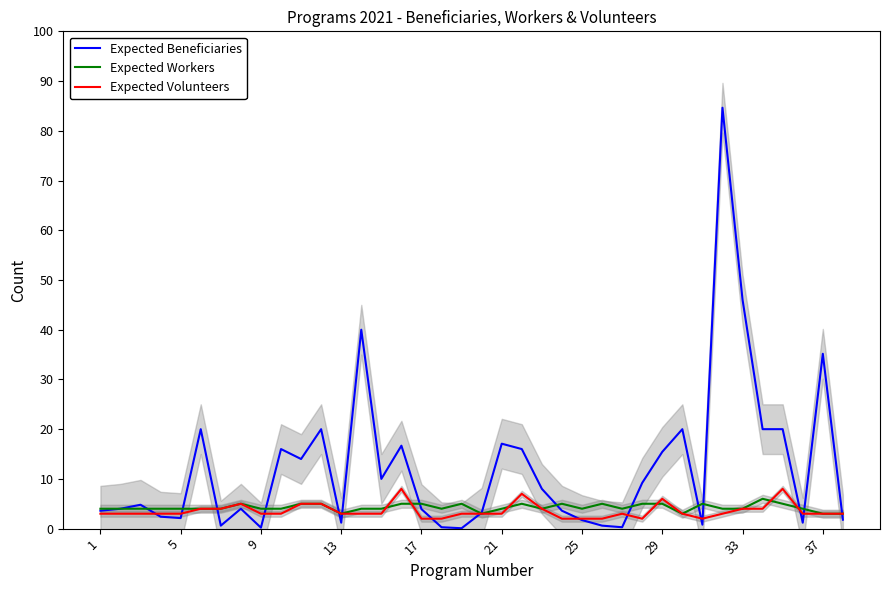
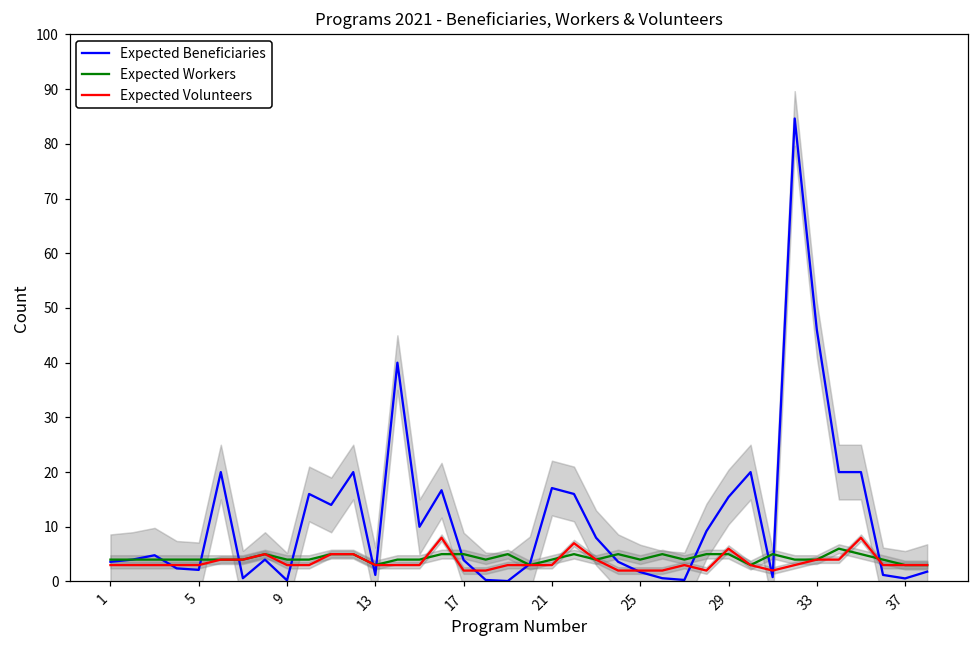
  {
    "Expected Beneficiaries": {
      "5": 2,
      "9": 0,
      "13": 1,
      "17": 4,
      "21": 17,
      "29": 15,
      "33": 46,
-     "37": 35
+     "37": 1
    },
    "Expected Workers": {
      "17": 5,
      "25": 4,
      "29": 5
    },
    "Expected Volunteers": {
      "1": 3,
      "5": 3,
      "9": 3,
      "17": 2,
      "21": 3
    }
  }
